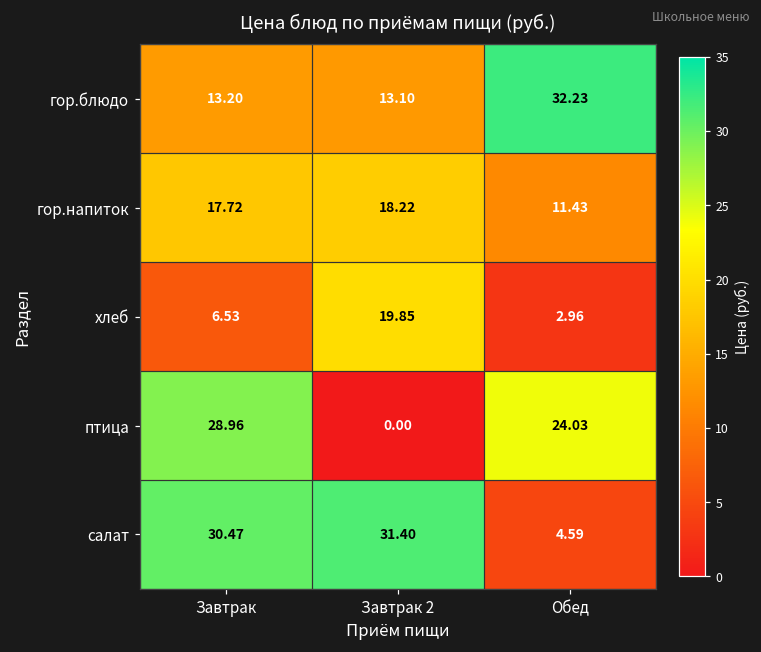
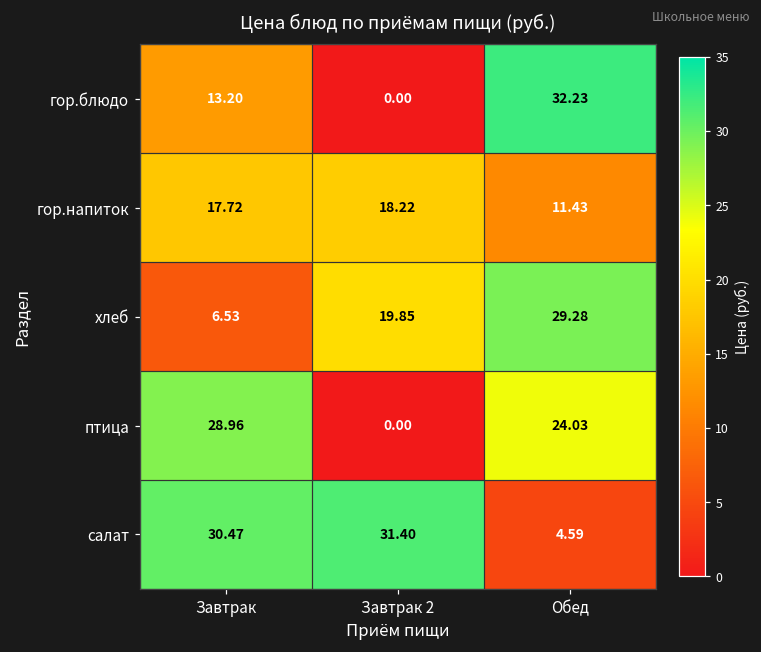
  {
    "гор.блюдо": {
      "Завтрак": 13.20,
-     "Завтрак 2": 13.10,
+     "Завтрак 2": 0.00,
      "Обед": 32.23
    },
    "гор.напиток": {
      "Завтрак": 17.72,
      "Завтрак 2": 18.22,
      "Обед": 11.43
    },
    "хлеб": {
      "Завтрак": 6.53,
      "Завтрак 2": 19.85,
-     "Обед": 2.96
+     "Обед": 29.28
    },
    "птица": {
      "Завтрак": 28.96,
      "Завтрак 2": 0.00,
      "Обед": 24.03
    },
    "салат": {
      "Завтрак": 30.47,
      "Завтрак 2": 31.40,
      "Обед": 4.59
    }
  }
